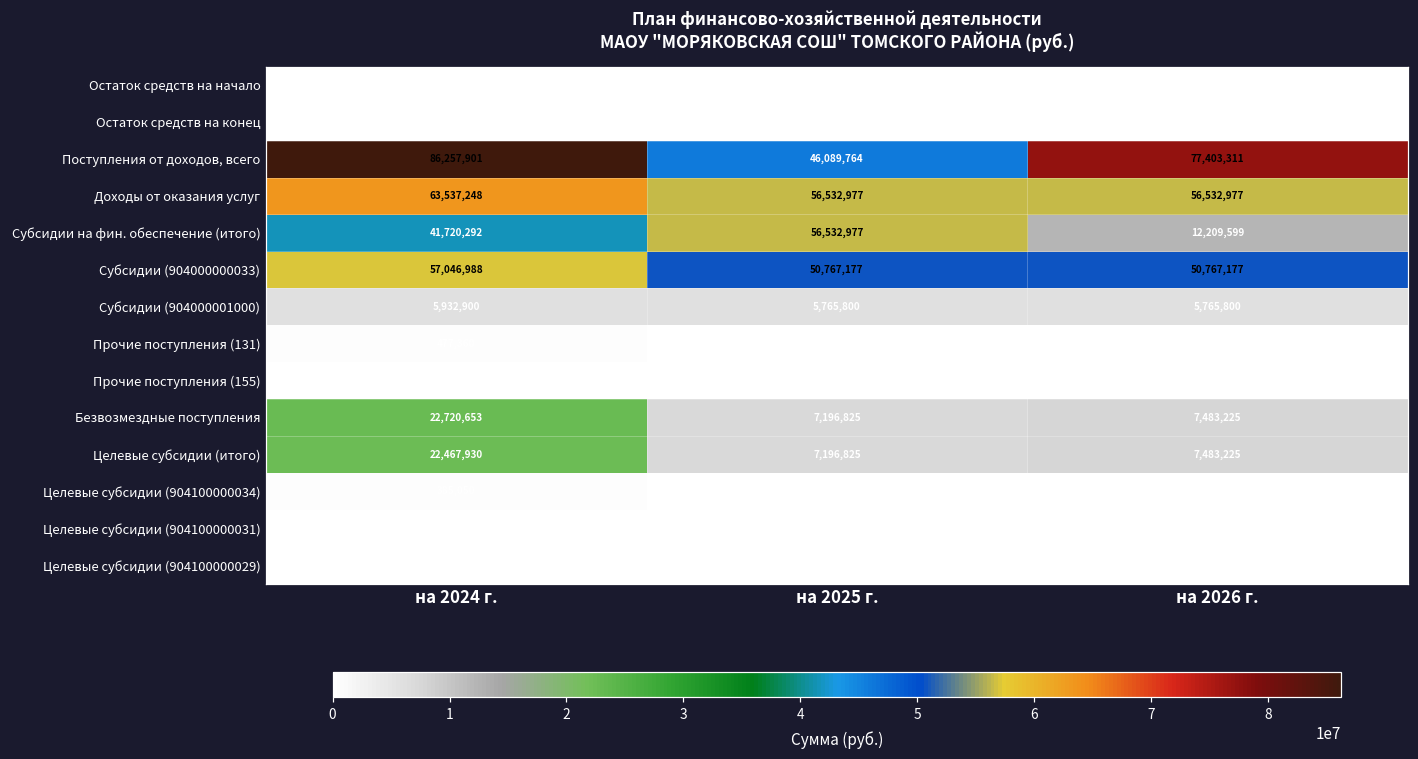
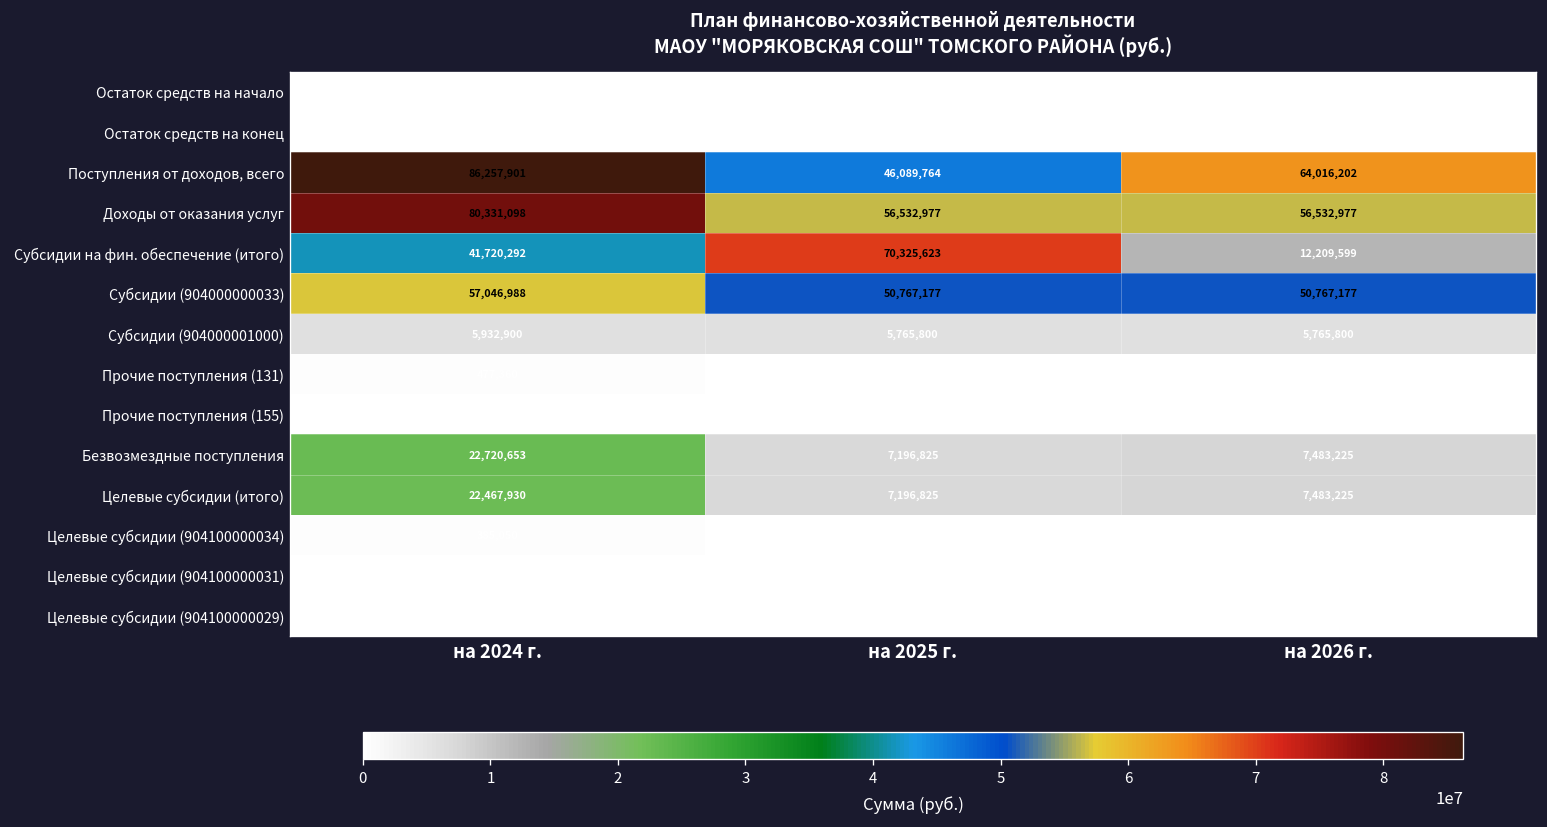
  {
    "Поступления от доходов, всего": {
      "на 2024 г.": "86,257,901",
      "на 2025 г.": "46,089,764",
-     "на 2026 г.": "77,403,311"
+     "на 2026 г.": "64,016,202"
    },
    "Доходы от оказания услуг": {
-     "на 2024 г.": "63,537,248",
+     "на 2024 г.": "80,331,098",
      "на 2025 г.": "56,532,977",
      "на 2026 г.": "56,532,977"
    },
    "Субсидии на фин. обеспечение (итого)": {
      "на 2024 г.": "41,720,292",
-     "на 2025 г.": "56,532,977",
+     "на 2025 г.": "70,325,623",
      "на 2026 г.": "12,209,599"
    },
    "Субсидии (904000000033)": {
      "на 2024 г.": "57,046,988",
      "на 2025 г.": "50,767,177",
      "на 2026 г.": "50,767,177"
    },
    "Безвозмездные поступления": {
      "на 2024 г.": "22,720,653"
    },
    "Целевые субсидии (итого)": {
      "на 2024 г.": "22,467,930"
    }
  }
